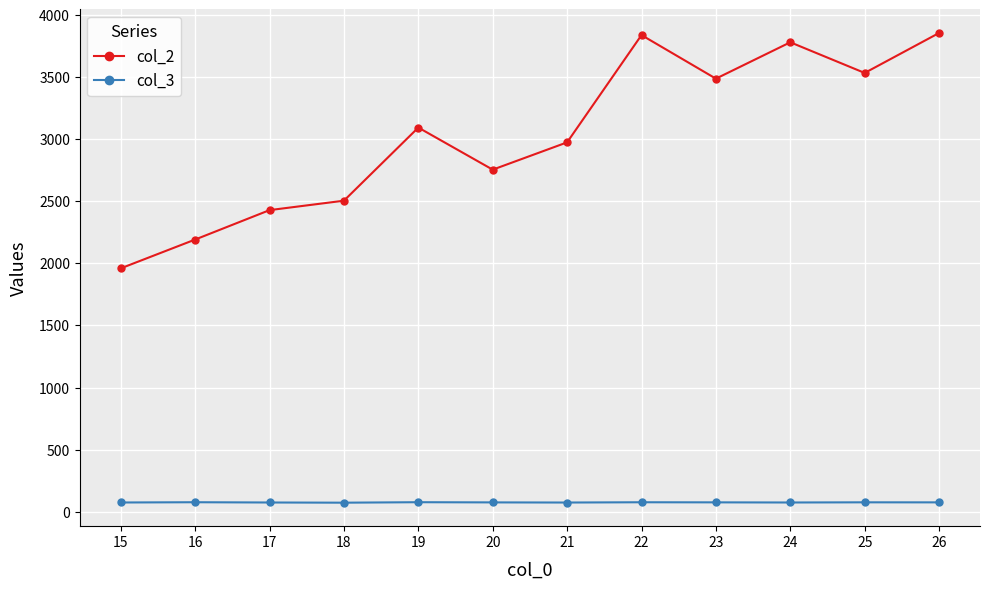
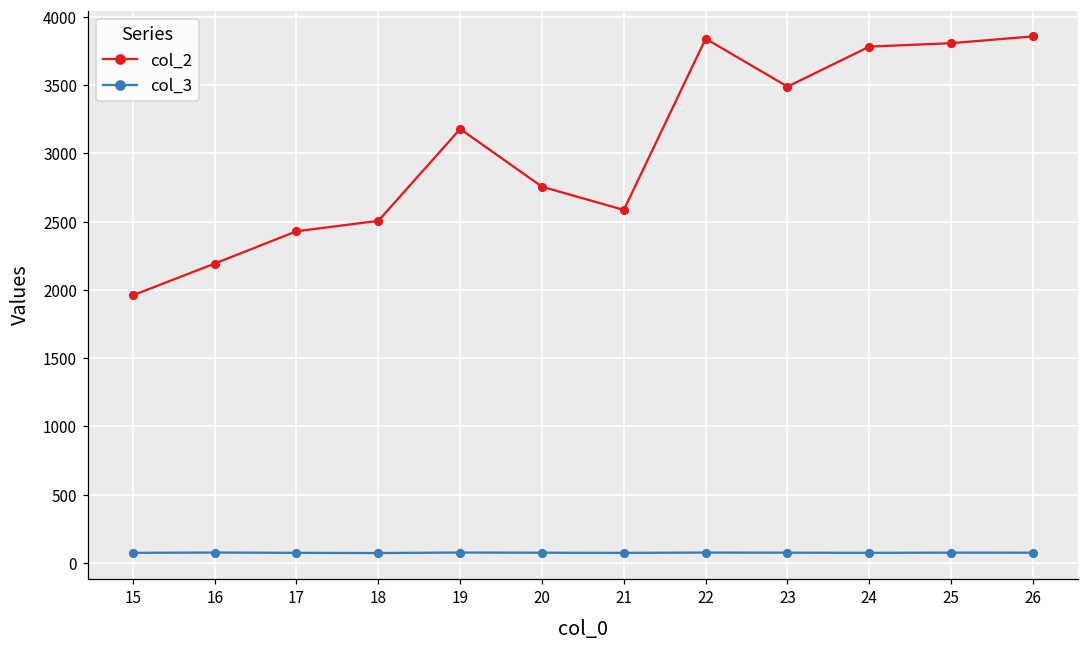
  {
    "col_2": {
      "15": 1960,
      "16": 2190,
      "17": 2430,
      "18": 2510,
-     "19": 3090,
+     "19": 3180,
      "20": 2760,
-     "21": 2980,
+     "21": 2590,
      "22": 3840,
      "23": 3490,
      "24": 3780,
-     "25": 3530,
+     "25": 3810,
      "26": 3860
    },
    "col_3": {
      "15": 70,
      "16": 80,
      "17": 70,
      "18": 70,
      "19": 80,
      "20": 70,
      "21": 70,
      "22": 80,
      "23": 80,
      "24": 70,
      "25": 80,
      "26": 80
    }
  }
